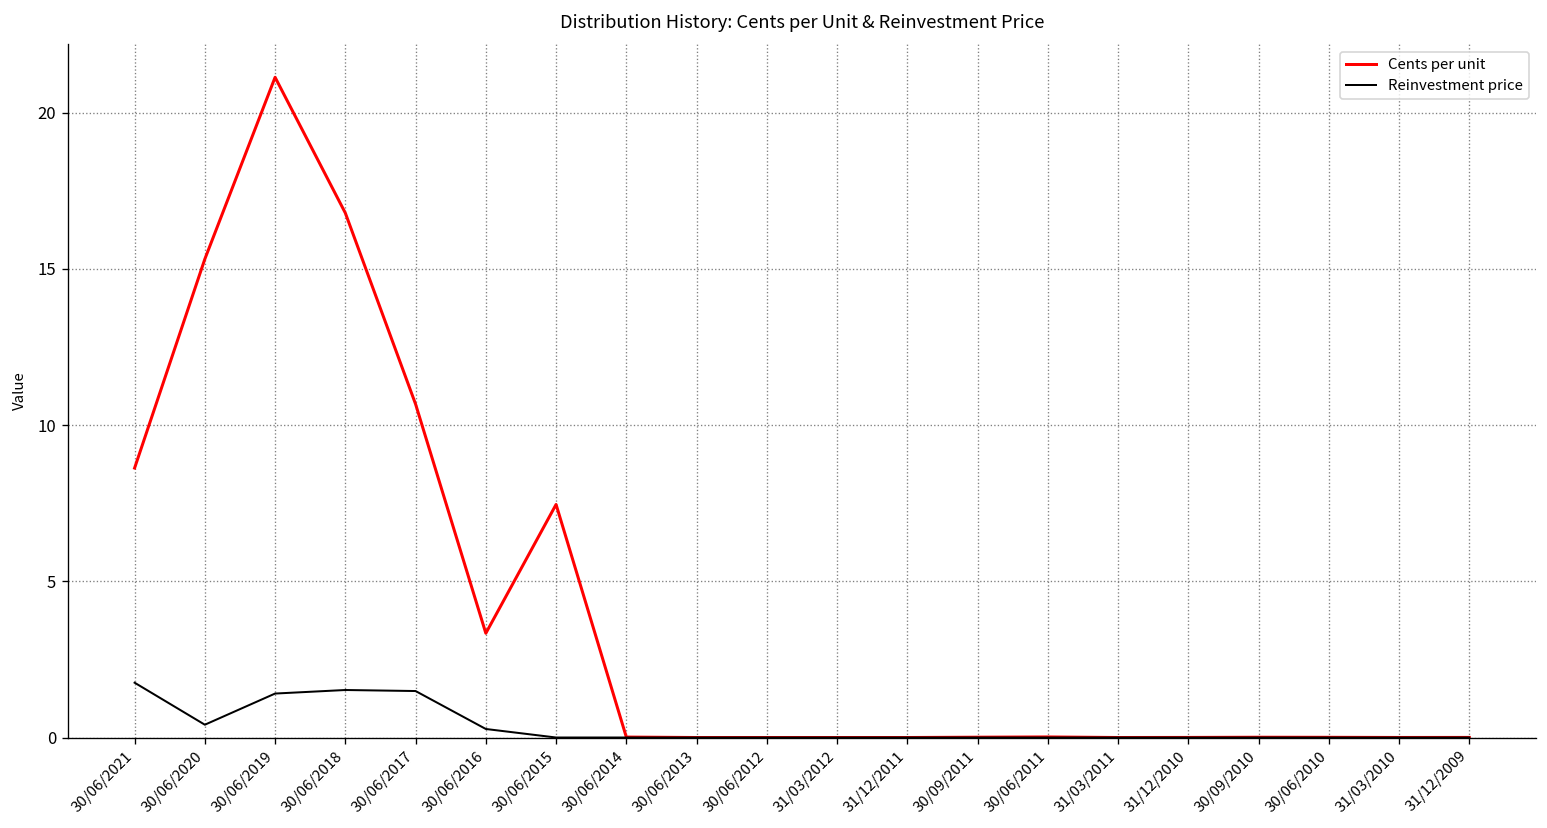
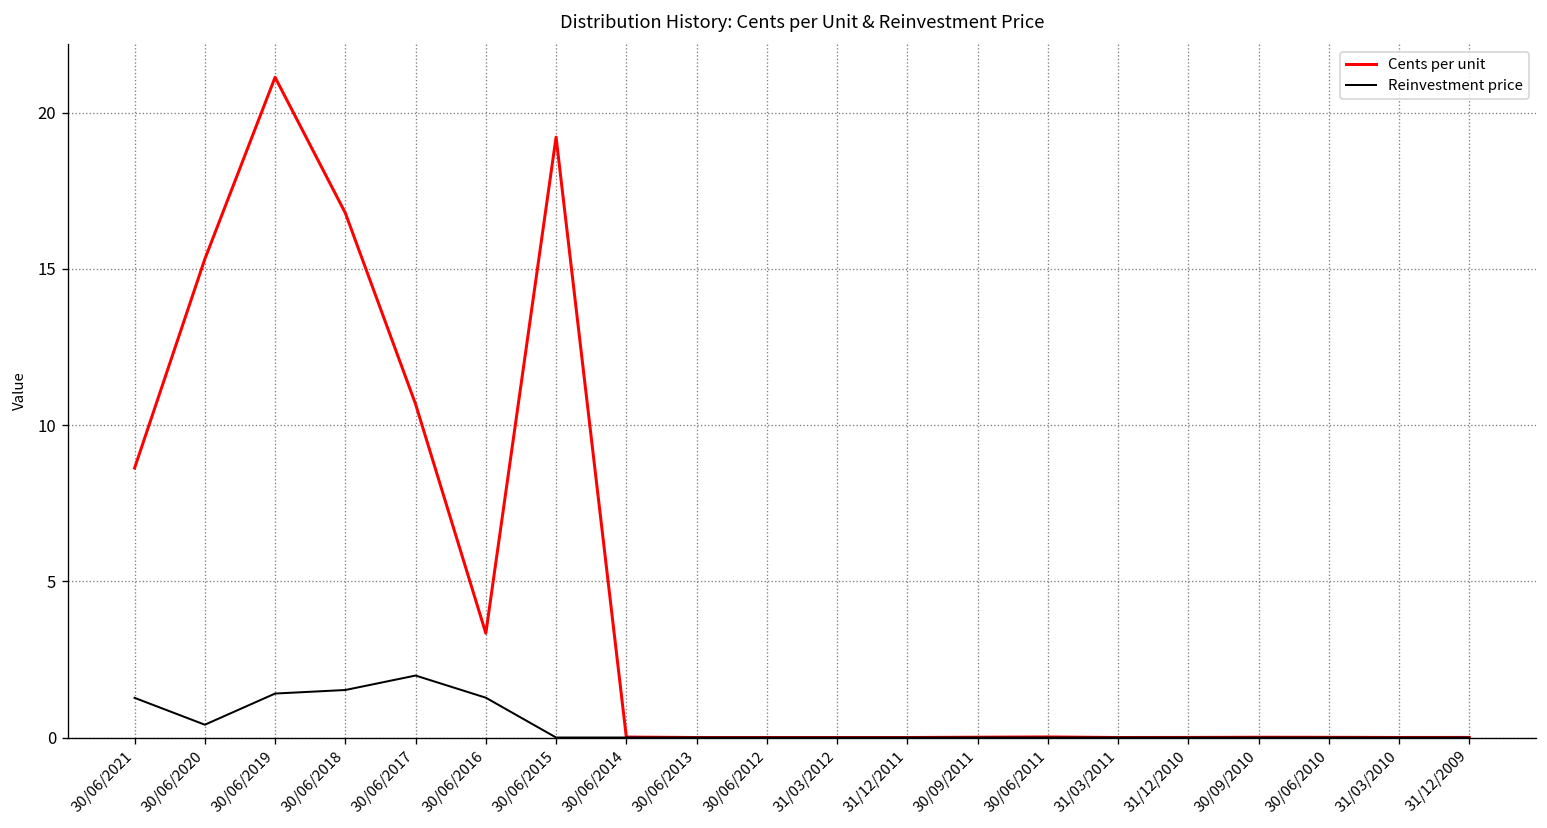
  {
    "Cents per unit": {
      "30/06/2021": 8.6,
      "30/06/2020": 15.3,
      "30/06/2019": 21.1,
      "30/06/2018": 16.8,
      "30/06/2017": 10.7,
      "30/06/2016": 3.3,
-     "30/06/2015": 7.5
+     "30/06/2015": 19.2
    },
    "Reinvestment price": {
-     "30/06/2021": 1.8,
+     "30/06/2021": 1.3,
      "30/06/2020": 0.4,
      "30/06/2019": 1.4,
      "30/06/2018": 1.5,
-     "30/06/2017": 1.5,
-     "30/06/2016": 0.3,
+     "30/06/2017": 2.0,
+     "30/06/2016": 1.3,
      "30/06/2015": 0.0
    }
  }
